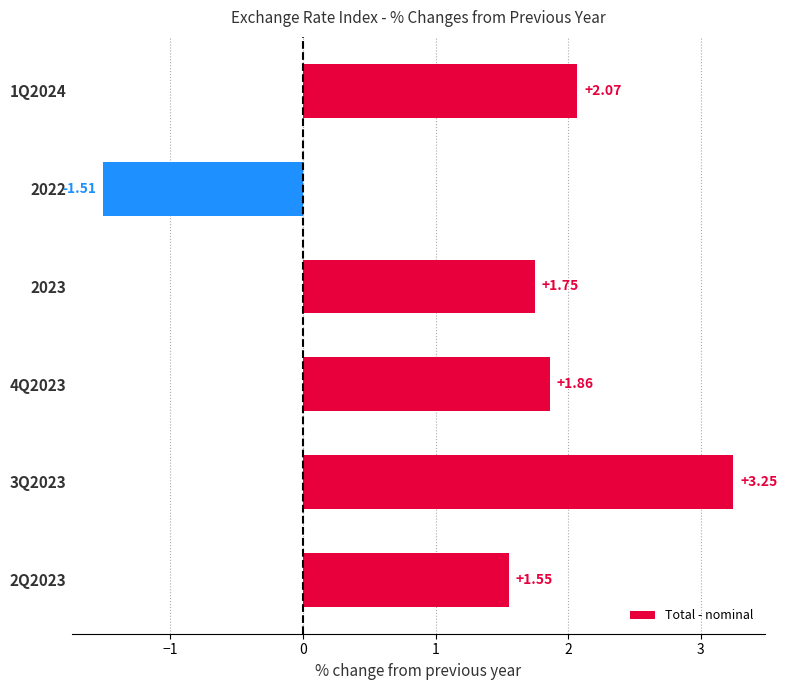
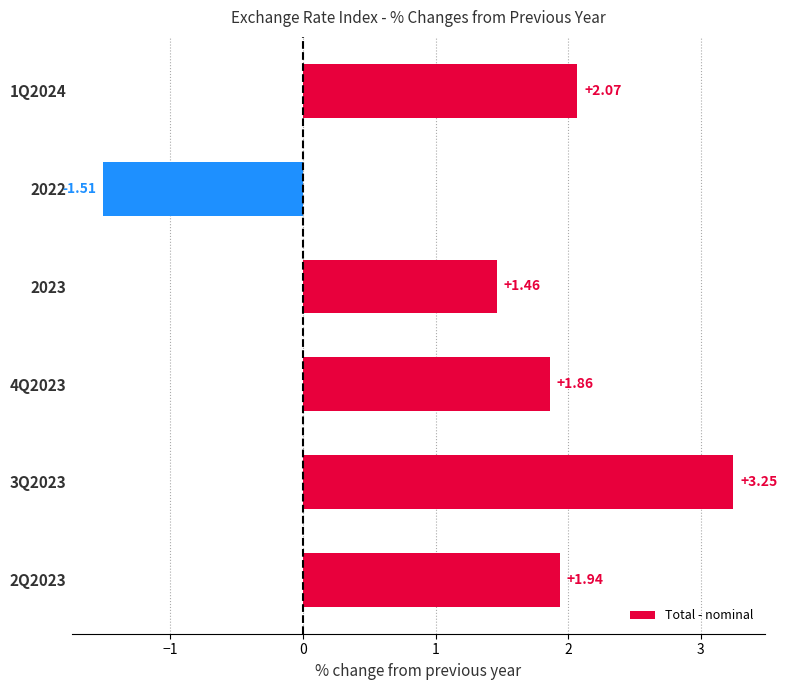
  {
    "1Q2024": "+2.07",
    "2022": "-1.51",
-   "2023": "+1.75",
+   "2023": "+1.46",
    "4Q2023": "+1.86",
    "3Q2023": "+3.25",
-   "2Q2023": "+1.55"
+   "2Q2023": "+1.94"
  }
